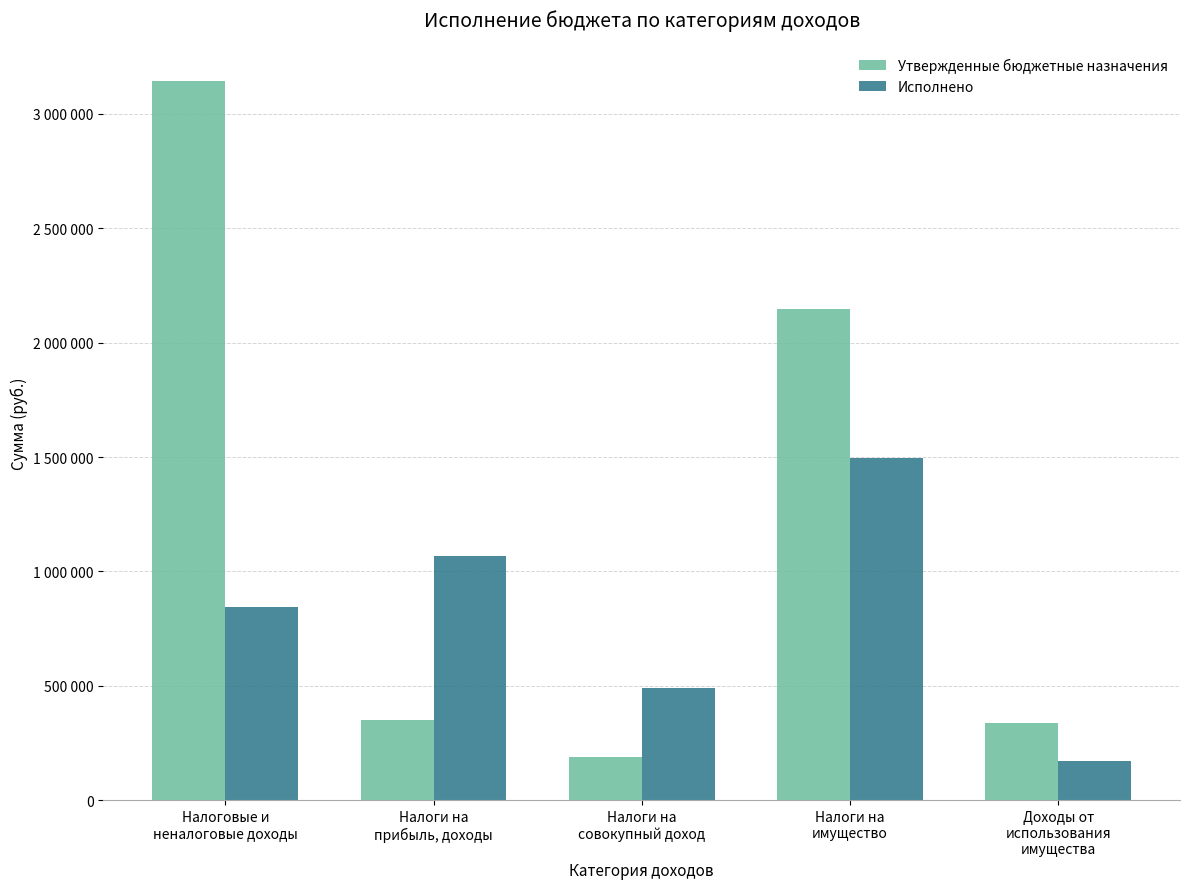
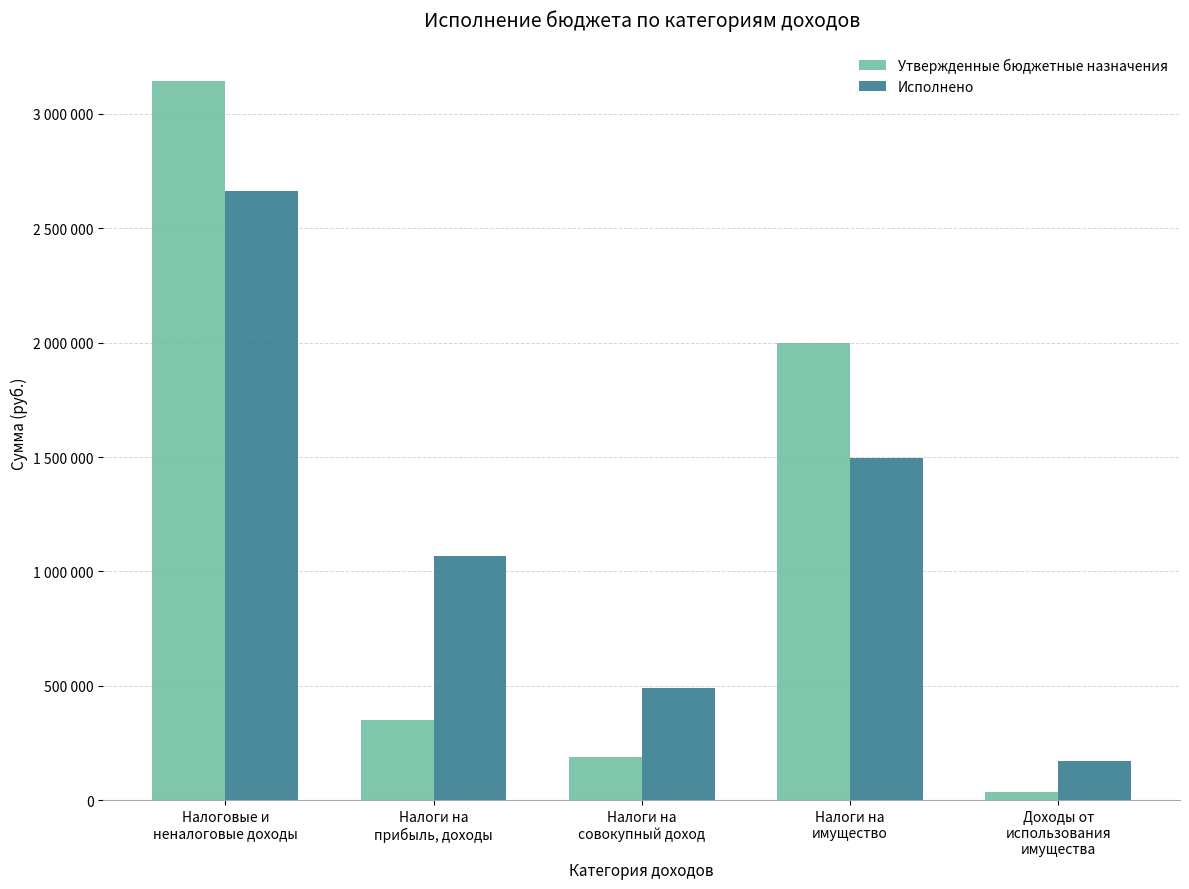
  {
    "Утвержденные бюджетные назначения": {
      "Налоговые и неналоговые доходы": 3140000,
      "Налоги на прибыль, доходы": 350000,
      "Налоги на совокупный доход": 190000,
-     "Налоги на имущество": 2150000,
-     "Доходы от использования имущества": 340000
+     "Налоги на имущество": 2000000,
+     "Доходы от использования имущества": 30000
    },
    "Исполнено": {
-     "Налоговые и неналоговые доходы": 850000,
+     "Налоговые и неналоговые доходы": 2660000,
      "Налоги на прибыль, доходы": 1070000,
      "Налоги на совокупный доход": 490000,
      "Налоги на имущество": 1500000,
      "Доходы от использования имущества": 170000
    }
  }
